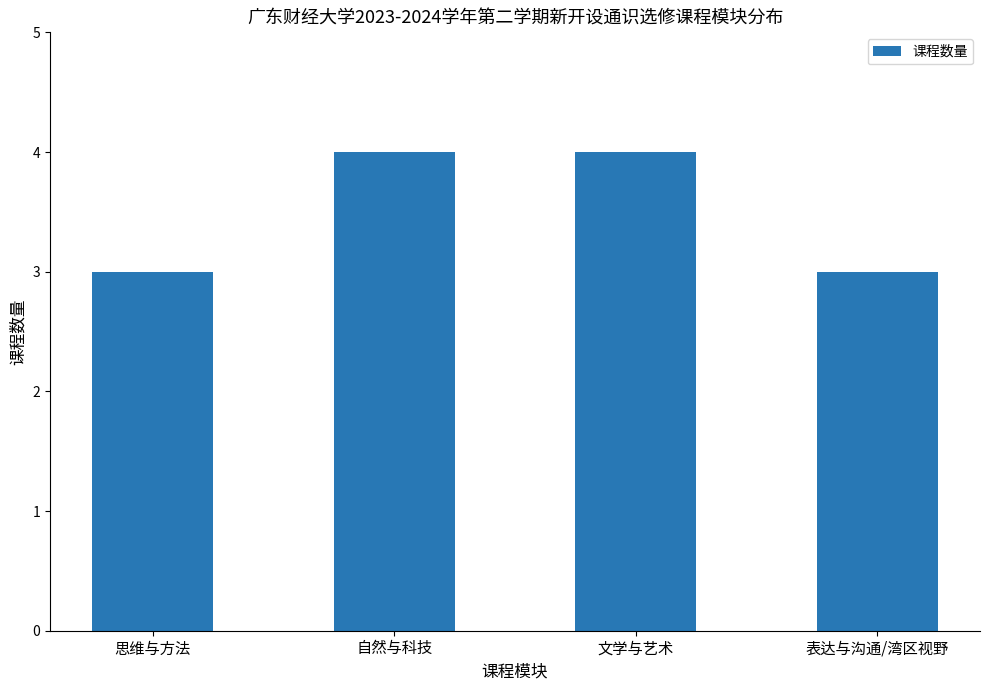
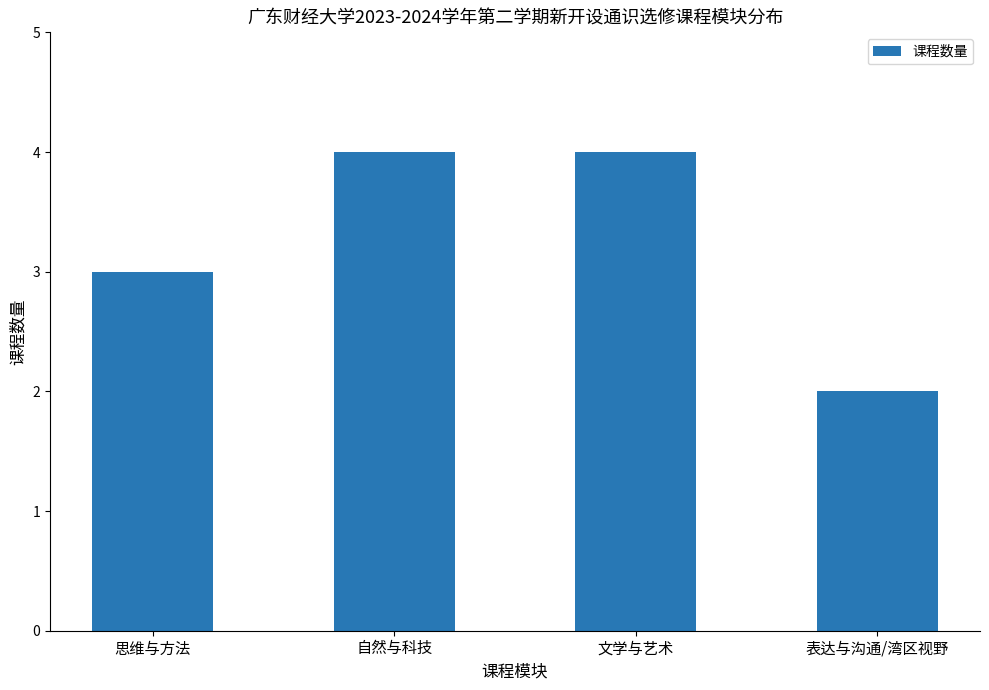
  {
    "思维与方法": 3,
    "自然与科技": 4,
    "文学与艺术": 4,
-   "表达与沟通/湾区视野": 3
+   "表达与沟通/湾区视野": 2
  }
